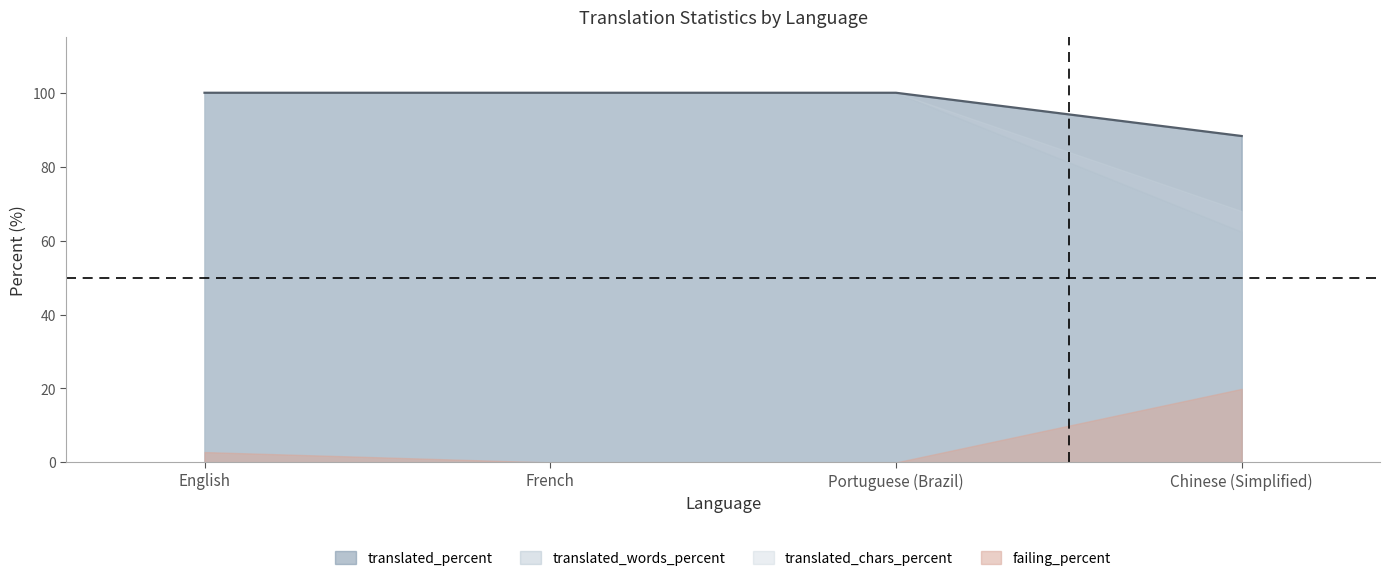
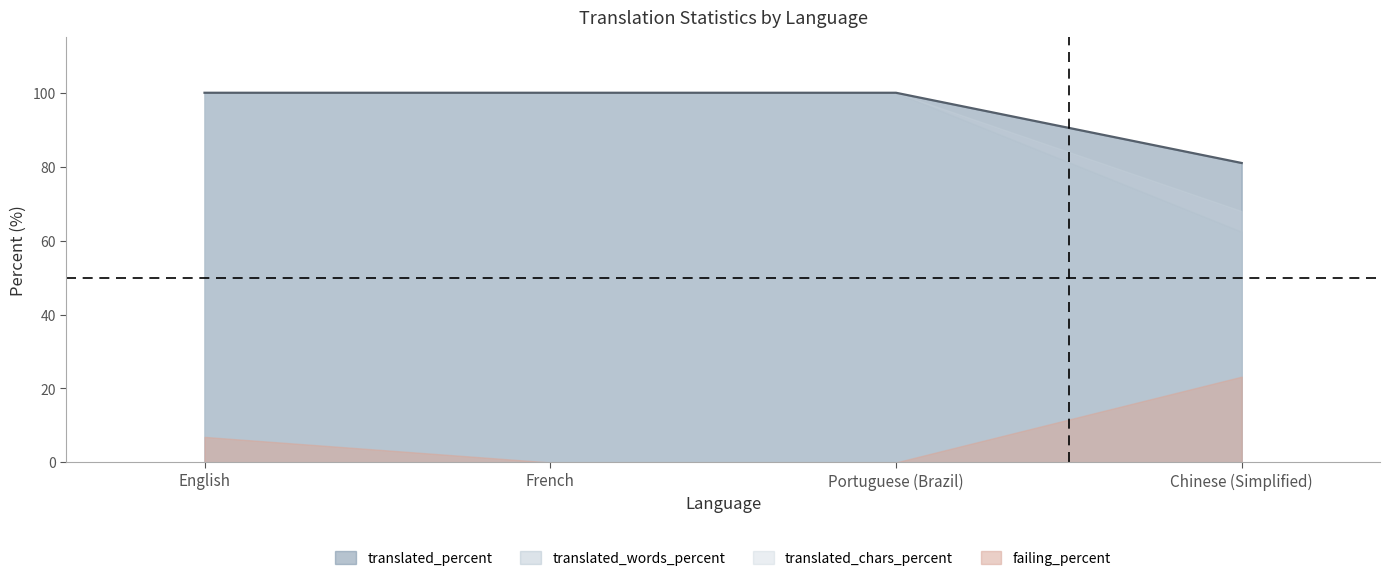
  {
    "translated_percent": {
-     "Chinese (Simplified)": 88
+     "Chinese (Simplified)": 81
    },
    "failing_percent": {
-     "English": 3,
+     "English": 7,
      "French": 0,
      "Portuguese (Brazil)": 0,
-     "Chinese (Simplified)": 20
+     "Chinese (Simplified)": 23
    }
  }
